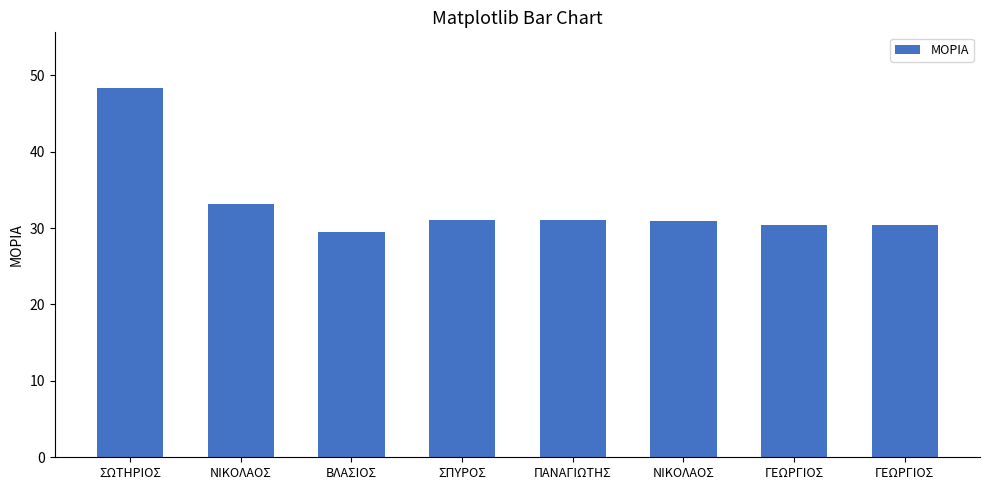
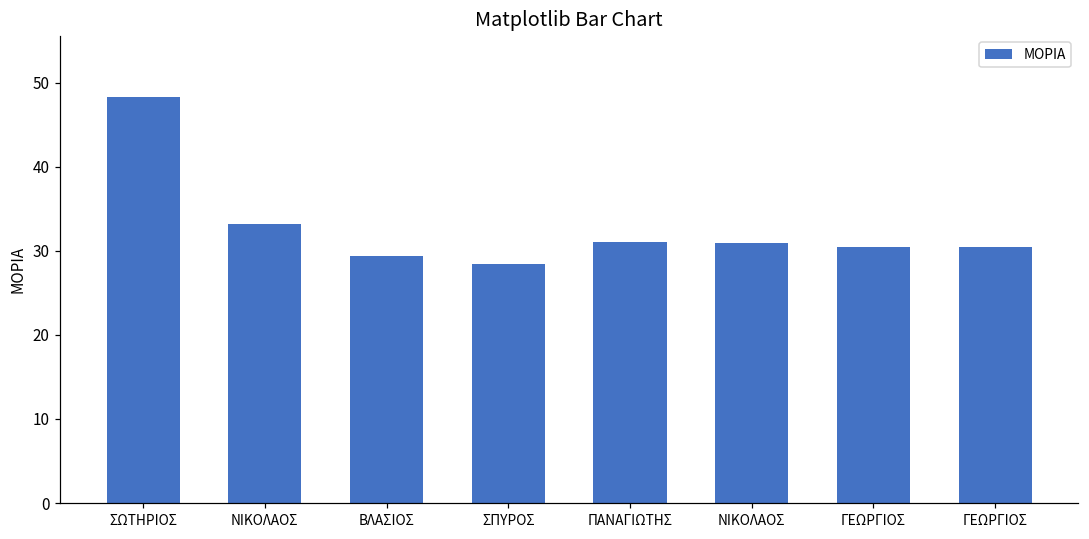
  {
    "ΣΩΤΗΡΙΟΣ": 48,
    "ΒΛΑΣΙΟΣ": 29,
-   "ΣΠΥΡΟΣ": 31,
+   "ΣΠΥΡΟΣ": 28,
    "ΠΑΝΑΓΙΩΤΗΣ": 31
  }
